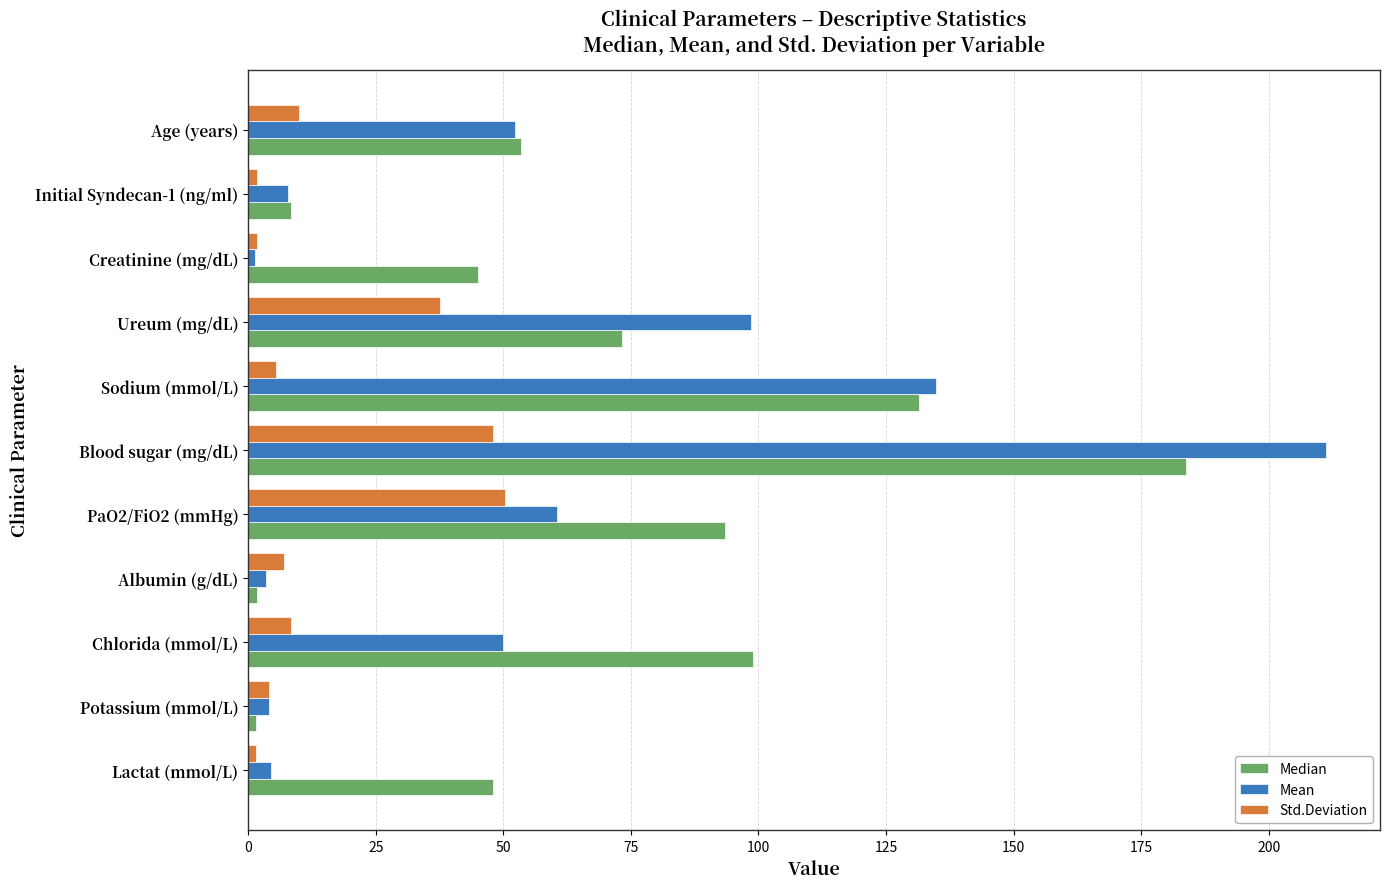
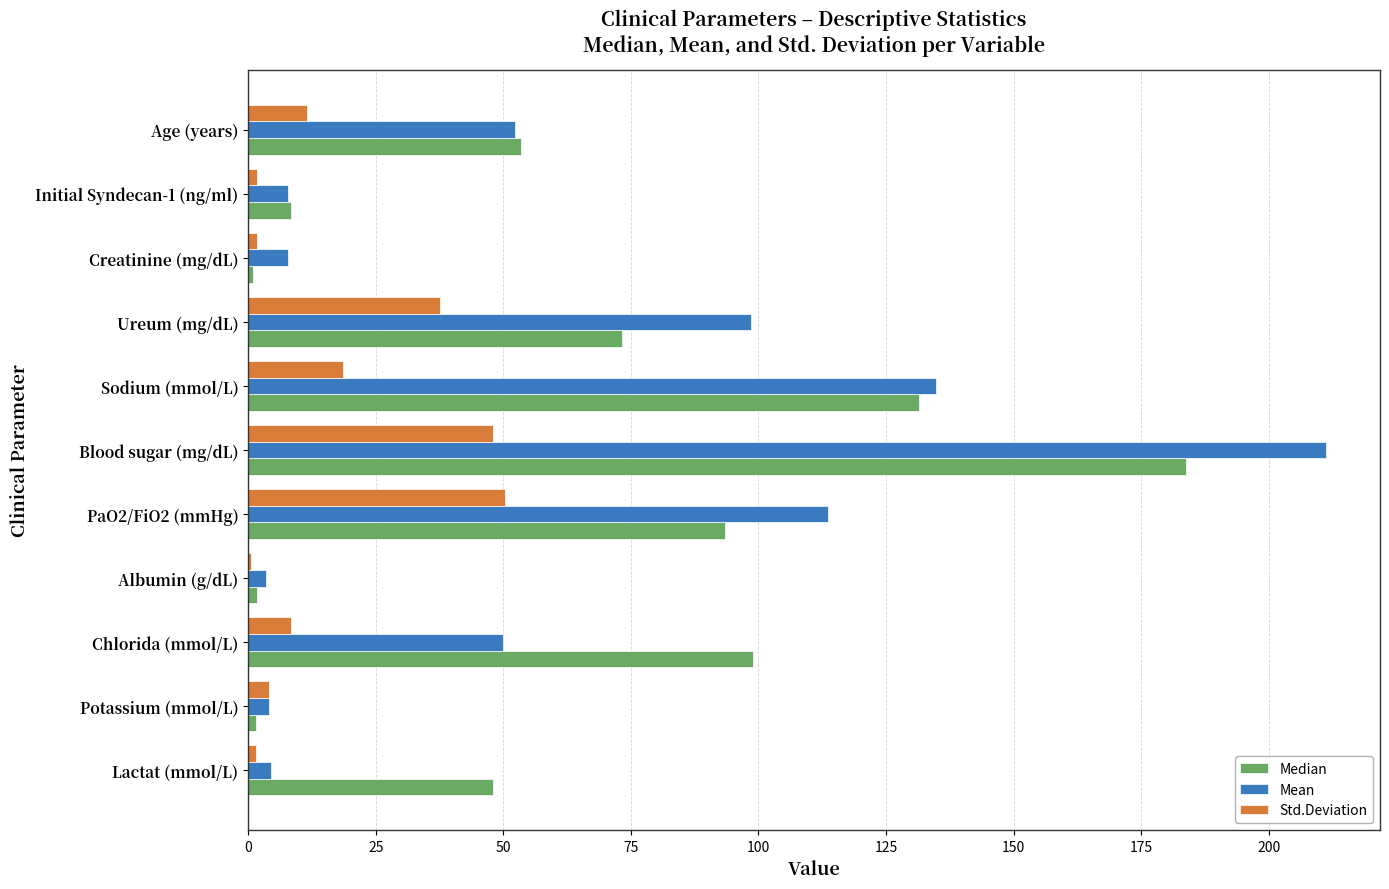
  {
    "Median": {
      "Age (years)": 54,
      "Initial Syndecan-1 (ng/ml)": 8,
-     "Creatinine (mg/dL)": 45,
+     "Creatinine (mg/dL)": 1,
      "Ureum (mg/dL)": 73,
      "Sodium (mmol/L)": 132,
      "Blood sugar (mg/dL)": 184,
      "PaO2/FiO2 (mmHg)": 94,
      "Albumin (g/dL)": 2,
      "Chlorida (mmol/L)": 99,
      "Potassium (mmol/L)": 2,
      "Lactat (mmol/L)": 48
    },
    "Mean": {
      "Age (years)": 52,
      "Initial Syndecan-1 (ng/ml)": 8,
-     "Creatinine (mg/dL)": 1,
+     "Creatinine (mg/dL)": 8,
      "Ureum (mg/dL)": 99,
      "Sodium (mmol/L)": 135,
      "Blood sugar (mg/dL)": 211,
-     "PaO2/FiO2 (mmHg)": 61,
+     "PaO2/FiO2 (mmHg)": 114,
      "Albumin (g/dL)": 3,
      "Chlorida (mmol/L)": 50,
      "Potassium (mmol/L)": 4,
      "Lactat (mmol/L)": 4
    },
    "Std.Deviation": {
-     "Age (years)": 10,
+     "Age (years)": 11,
      "Initial Syndecan-1 (ng/ml)": 2,
      "Creatinine (mg/dL)": 2,
      "Ureum (mg/dL)": 38,
-     "Sodium (mmol/L)": 5,
+     "Sodium (mmol/L)": 19,
      "Blood sugar (mg/dL)": 48,
      "PaO2/FiO2 (mmHg)": 50,
-     "Albumin (g/dL)": 7,
+     "Albumin (g/dL)": 1,
      "Chlorida (mmol/L)": 8,
      "Potassium (mmol/L)": 4,
      "Lactat (mmol/L)": 2
    }
  }
